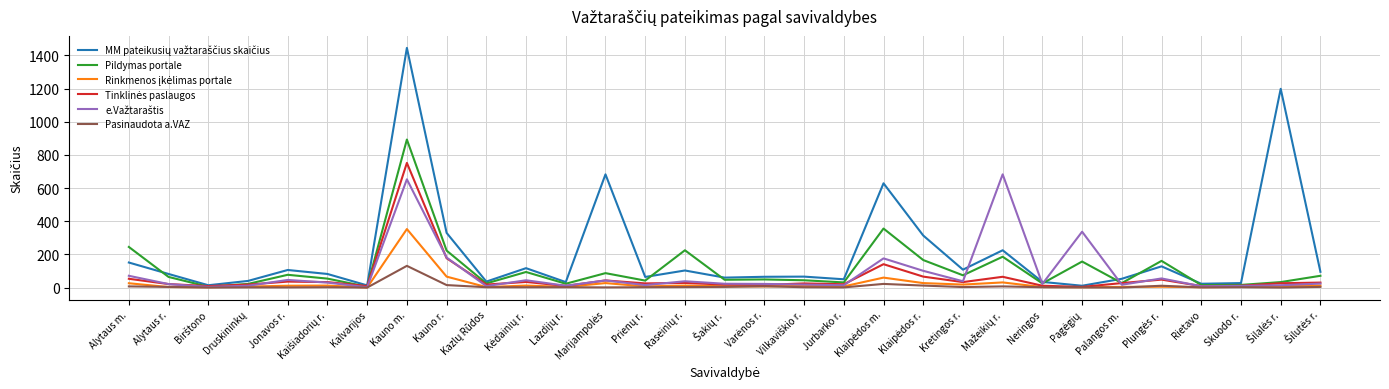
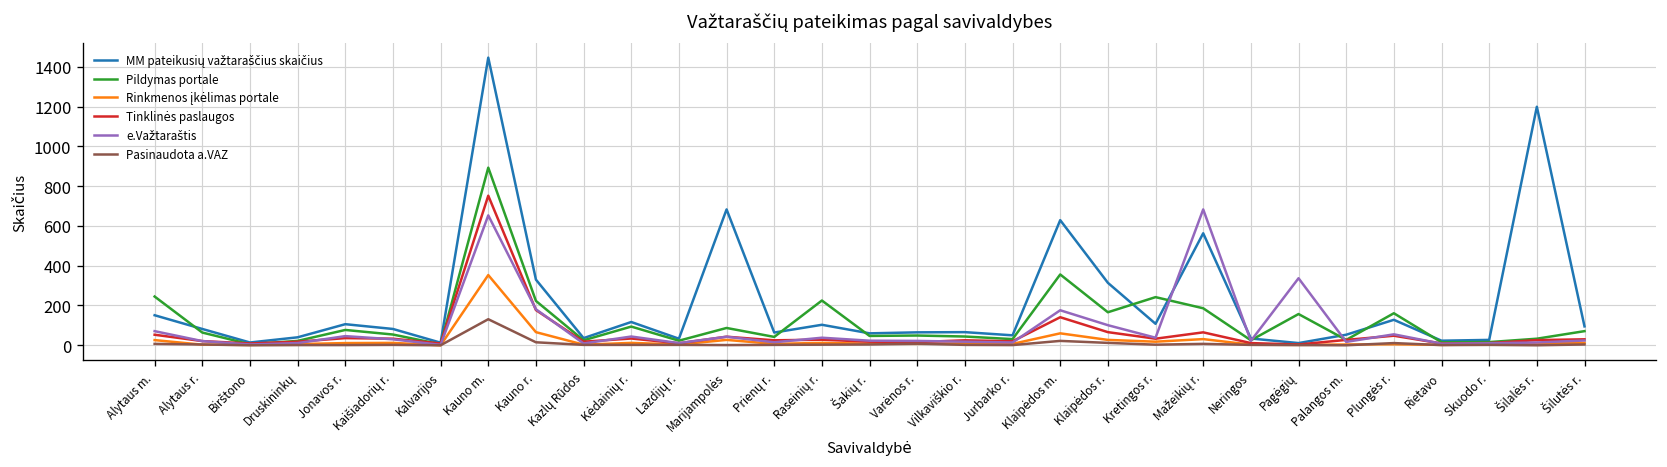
  {
    "MM pateikusių važtaraščius skaičius": {
      "Alytaus m.": 150,
      "Alytaus r.": 80,
      "Druskininkų": 40,
      "Jonavos r.": 110,
      "Kaišiadorių r.": 80,
      "Kauno m.": 1450,
      "Kauno r.": 330,
      "Kėdainių r.": 120,
      "Marijampolės": 680,
      "Prienų r.": 60,
      "Raseinių r.": 100,
      "Varėnos r.": 70,
      "Vilkaviškio r.": 70,
      "Jurbarko r.": 50,
      "Klaipėdos m.": 630,
      "Klaipėdos r.": 310,
      "Kretingos r.": 110,
-     "Mažeikių r.": 230,
+     "Mažeikių r.": 560,
      "Palangos m.": 50,
      "Plungės r.": 130,
      "Šilalės r.": 1200,
      "Šilutės r.": 100
    },
    "Pildymas portale": {
      "Alytaus m.": 250,
      "Alytaus r.": 60,
      "Jonavos r.": 80,
      "Kaišiadorių r.": 50,
      "Kauno m.": 890,
      "Kauno r.": 220,
      "Kėdainių r.": 90,
      "Marijampolės": 90,
      "Prienų r.": 40,
      "Raseinių r.": 230,
      "Varėnos r.": 50,
      "Vilkaviškio r.": 40,
      "Klaipėdos m.": 360,
      "Klaipėdos r.": 170,
-     "Kretingos r.": 70,
+     "Kretingos r.": 240,
      "Mažeikių r.": 190,
      "Pagėgių": 160,
      "Plungės r.": 160,
      "Šilutės r.": 70
    },
    "Rinkmenos įkėlimas portale": {
      "Alytaus m.": 30,
      "Kauno m.": 350,
      "Kauno r.": 70,
      "Marijampolės": 30,
      "Klaipėdos m.": 60,
      "Mažeikių r.": 30
    },
    "Tinklinės paslaugos": {
      "Alytaus m.": 50,
      "Kauno m.": 750,
      "Klaipėdos m.": 140,
      "Klaipėdos r.": 70,
      "Mažeikių r.": 70
    },
    "e.Važtaraštis": {
      "Alytaus m.": 70,
      "Kauno m.": 650,
      "Klaipėdos m.": 180,
      "Klaipėdos r.": 100,
      "Mažeikių r.": 680,
      "Pagėgių": 340
    },
    "Pasinaudota a.VAZ": {
      "Alytaus m.": 10,
      "Kauno m.": 130,
      "Kauno r.": 20,
      "Marijampolės": 0,
      "Klaipėdos m.": 20,
      "Mažeikių r.": 10
    }
  }
